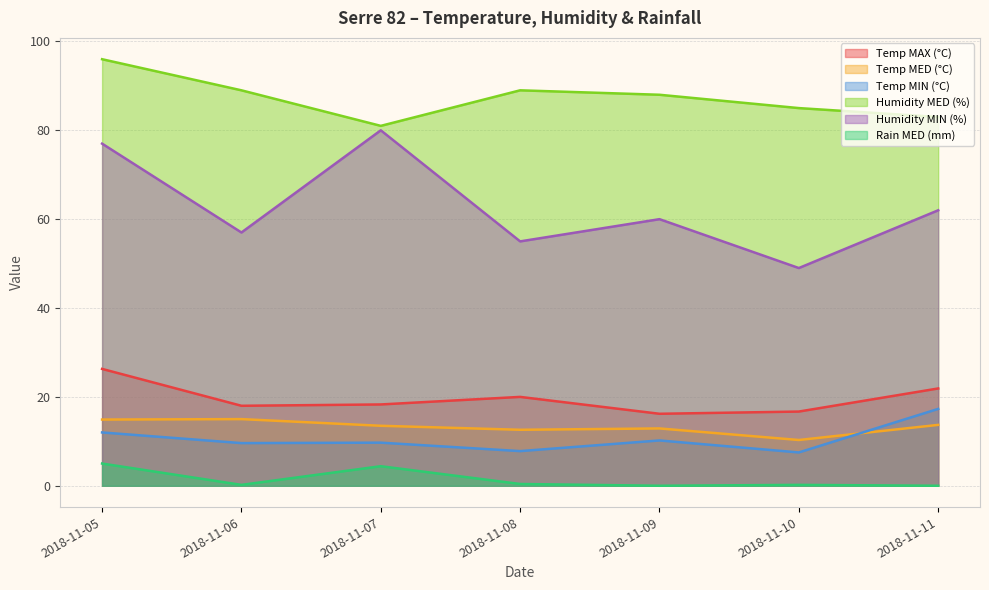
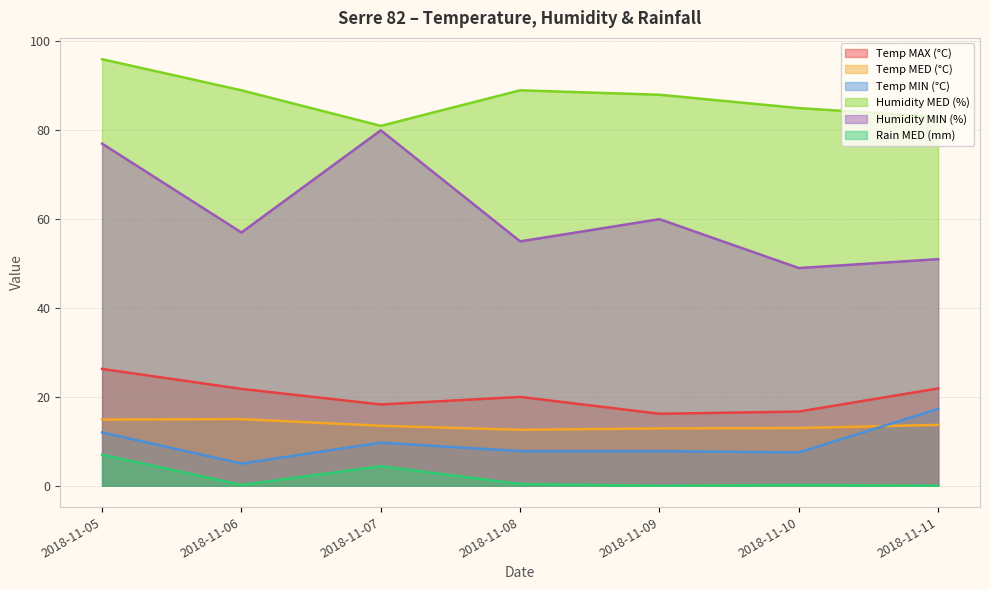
  {
    "Temp MAX (°C)": {
      "2018-11-05": 26,
-     "2018-11-06": 18,
+     "2018-11-06": 22,
      "2018-11-07": 18,
      "2018-11-08": 20,
      "2018-11-09": 16,
      "2018-11-10": 17,
      "2018-11-11": 22
    },
    "Temp MED (°C)": {
      "2018-11-05": 15,
      "2018-11-06": 15,
      "2018-11-07": 14,
      "2018-11-08": 13,
      "2018-11-09": 13,
-     "2018-11-10": 10,
+     "2018-11-10": 13,
      "2018-11-11": 14
    },
    "Temp MIN (°C)": {
      "2018-11-05": 12,
-     "2018-11-06": 10,
+     "2018-11-06": 5,
      "2018-11-07": 10,
      "2018-11-08": 8,
-     "2018-11-09": 10,
+     "2018-11-09": 8,
      "2018-11-10": 8,
      "2018-11-11": 17
    },
    "Humidity MED (%)": {
      "2018-11-05": 96,
      "2018-11-06": 89,
      "2018-11-07": 81,
      "2018-11-08": 89,
      "2018-11-09": 88,
      "2018-11-10": 85
    },
    "Humidity MIN (%)": {
      "2018-11-05": 77,
      "2018-11-06": 57,
      "2018-11-07": 80,
      "2018-11-08": 55,
      "2018-11-09": 60,
      "2018-11-10": 49,
-     "2018-11-11": 62
+     "2018-11-11": 51
    },
    "Rain MED (mm)": {
-     "2018-11-05": 5,
+     "2018-11-05": 7,
      "2018-11-06": 0,
      "2018-11-07": 4,
      "2018-11-08": 0,
      "2018-11-09": 0,
      "2018-11-10": 0,
      "2018-11-11": 0
    }
  }
